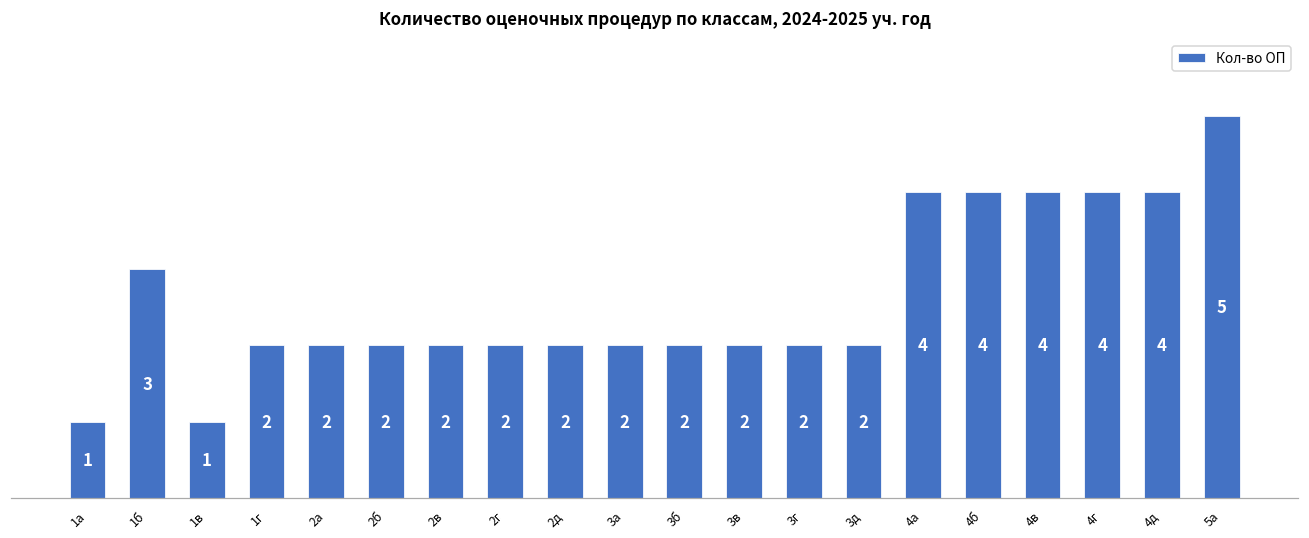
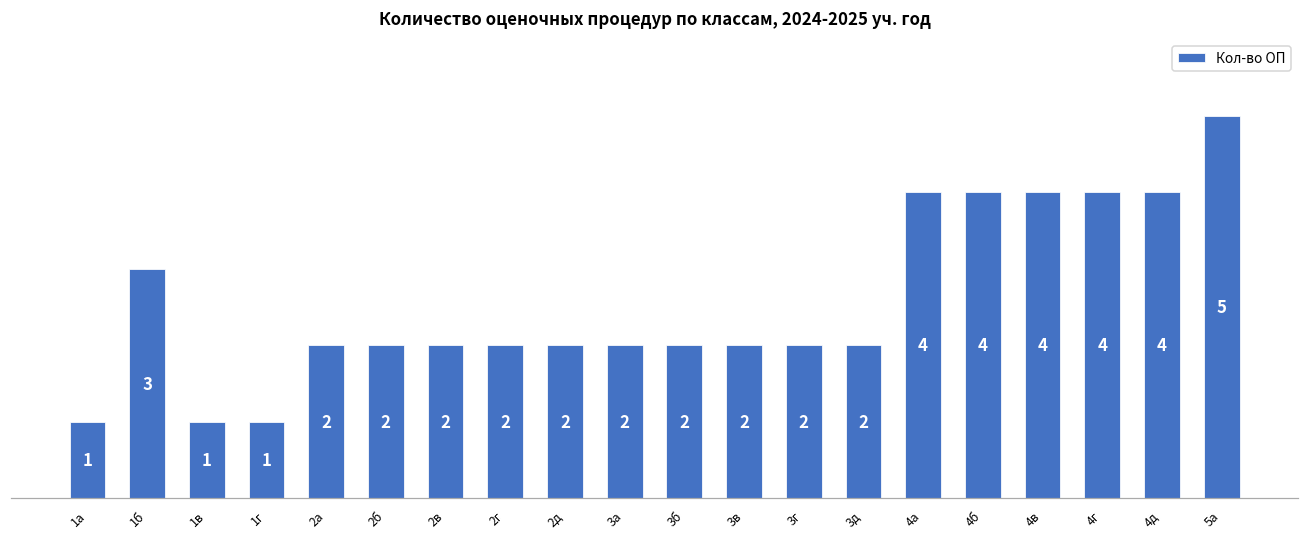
  {
    "1а": 1,
    "1б": 3,
    "1в": 1,
-   "1г": 2,
+   "1г": 1,
    "2а": 2,
    "2б": 2,
    "2в": 2,
    "2г": 2,
    "2д": 2,
    "3а": 2,
    "3б": 2,
    "3в": 2,
    "3г": 2,
    "3д": 2,
    "4а": 4,
    "4б": 4,
    "4в": 4,
    "4г": 4,
    "4д": 4,
    "5а": 5
  }
